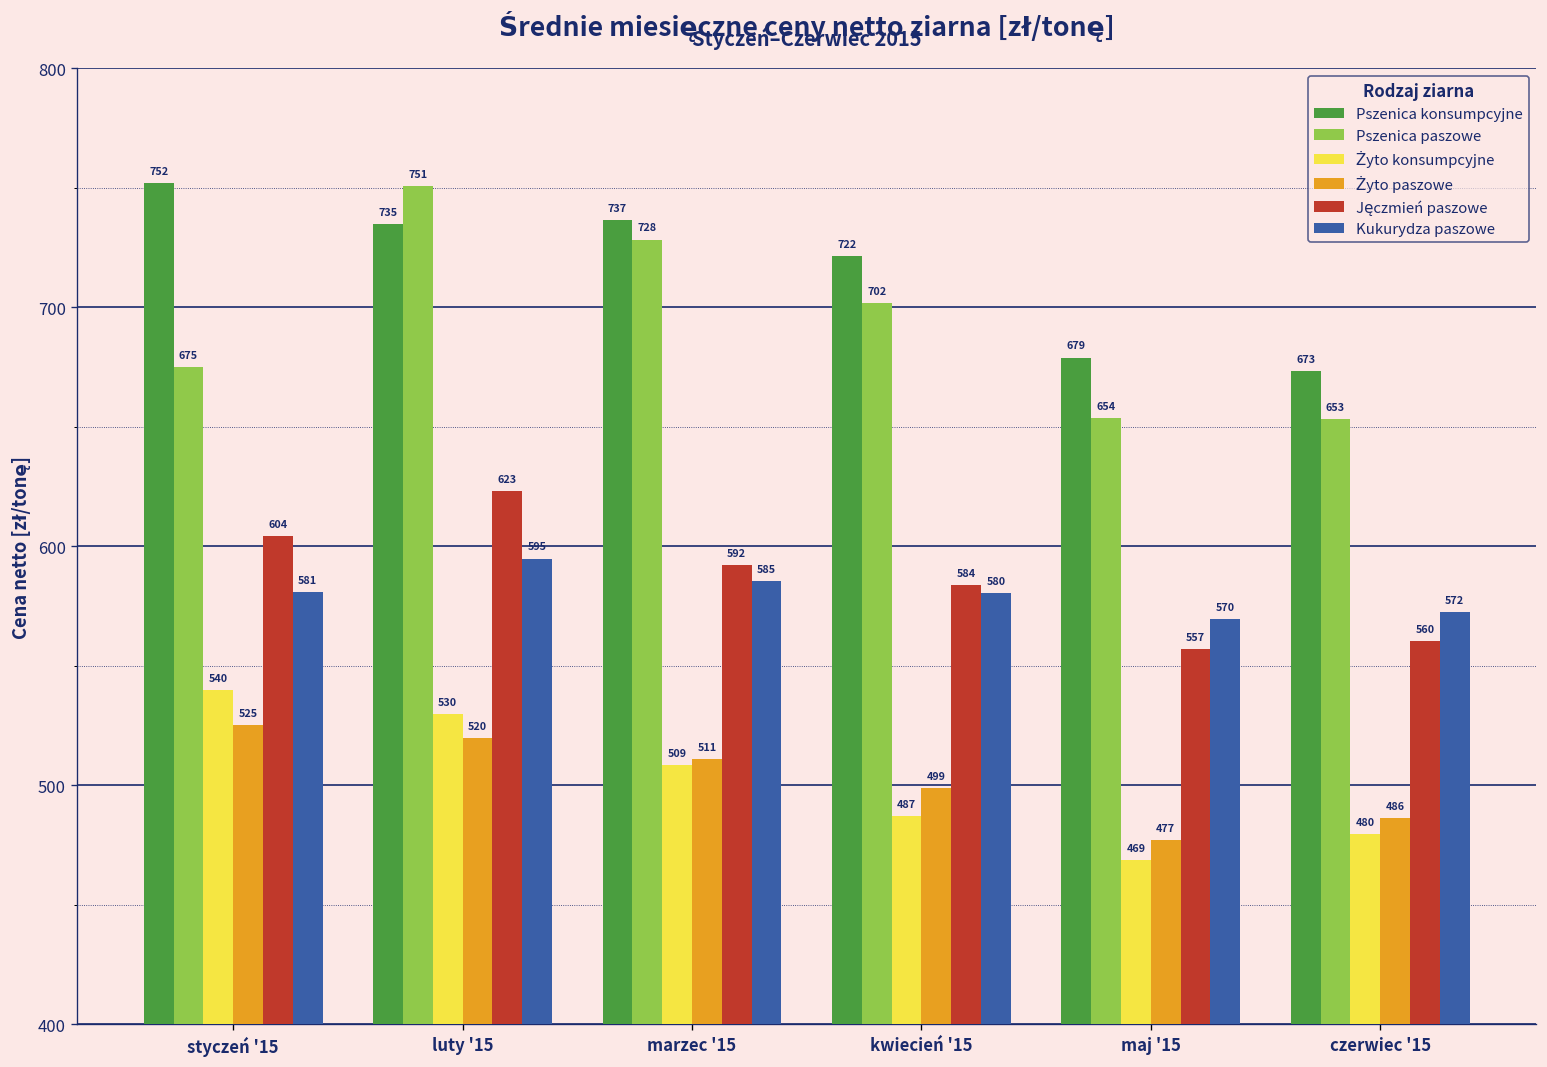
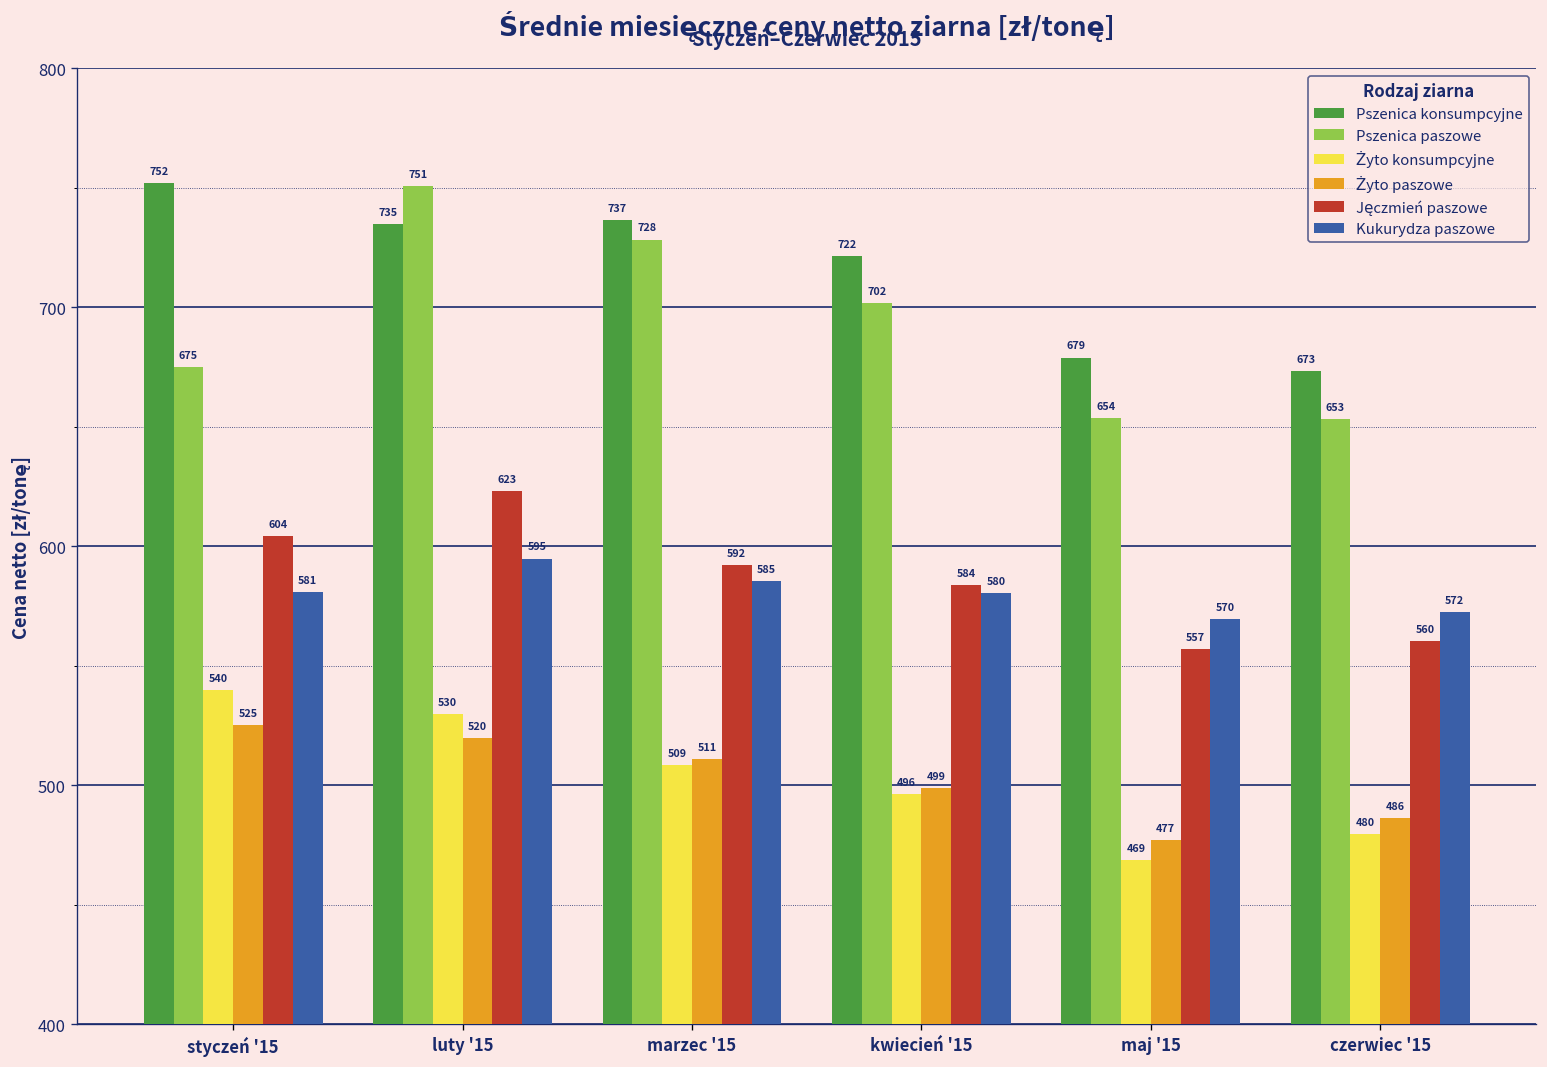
  {
    "Pszenica konsumpcyjne": {
      "styczeń '15": 752,
      "luty '15": 735,
      "marzec '15": 737,
      "kwiecień '15": 722,
      "maj '15": 679,
      "czerwiec '15": 673
    },
    "Pszenica paszowe": {
      "styczeń '15": 675,
      "luty '15": 751,
      "marzec '15": 728,
      "kwiecień '15": 702,
      "maj '15": 654,
      "czerwiec '15": 653
    },
    "Żyto konsumpcyjne": {
      "styczeń '15": 540,
      "luty '15": 530,
      "marzec '15": 509,
-     "kwiecień '15": 487,
+     "kwiecień '15": 496,
      "maj '15": 469,
      "czerwiec '15": 480
    },
    "Żyto paszowe": {
      "styczeń '15": 525,
      "luty '15": 520,
      "marzec '15": 511,
      "kwiecień '15": 499,
      "maj '15": 477,
      "czerwiec '15": 486
    },
    "Jęczmień paszowe": {
      "styczeń '15": 604,
      "luty '15": 623,
      "marzec '15": 592,
      "kwiecień '15": 584,
      "maj '15": 557,
      "czerwiec '15": 560
    },
    "Kukurydza paszowe": {
      "styczeń '15": 581,
      "luty '15": 595,
      "marzec '15": 585,
      "kwiecień '15": 580,
      "maj '15": 570,
      "czerwiec '15": 572
    }
  }
